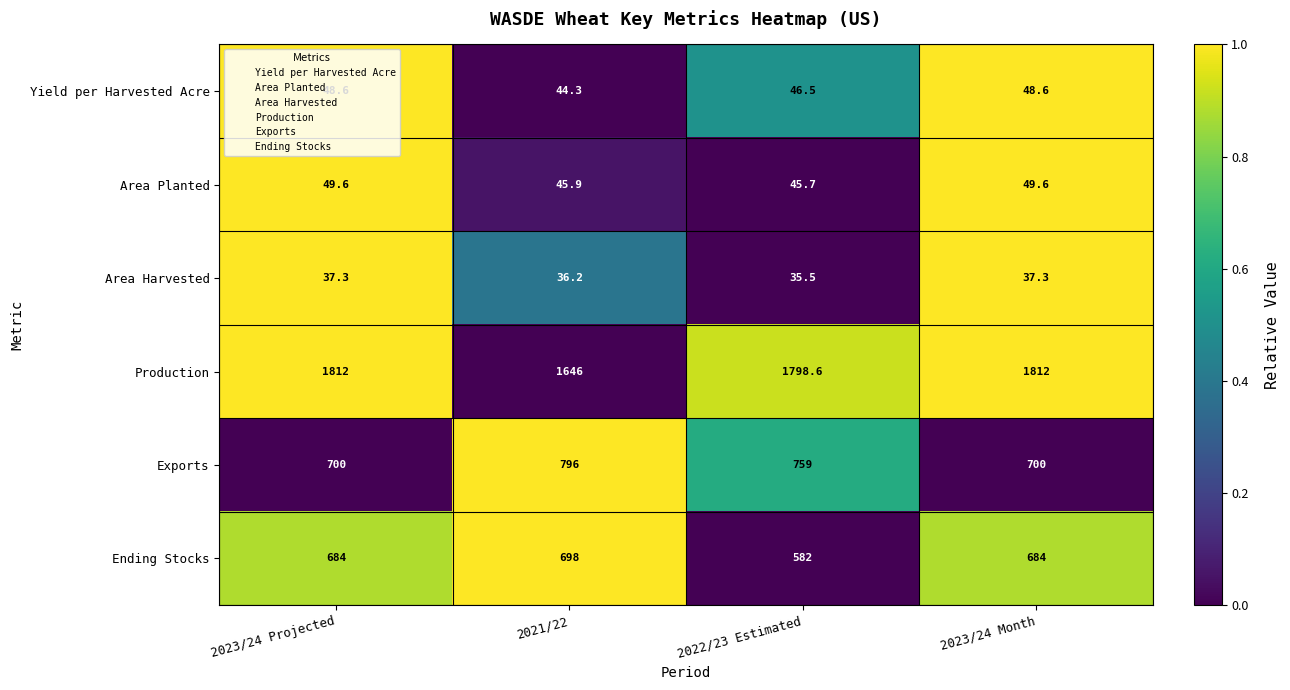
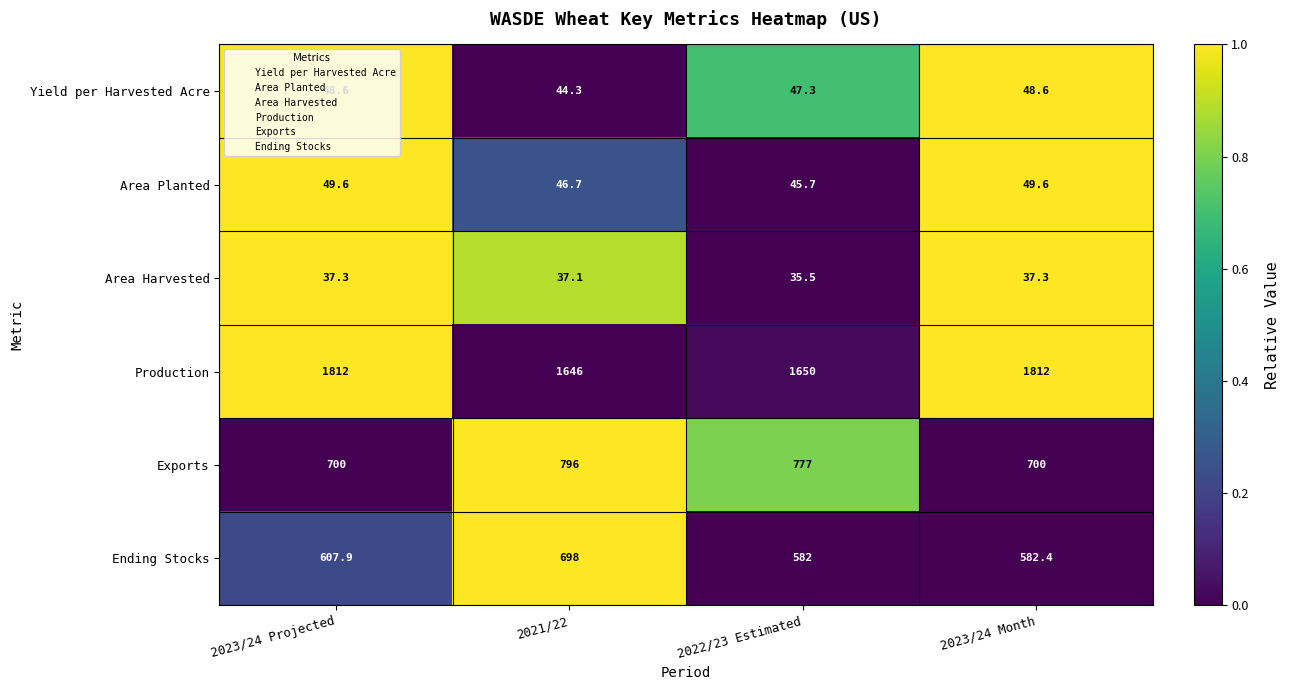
  {
    "Yield per Harvested Acre": {
      "2021/22": 44.3,
-     "2022/23 Estimated": 46.5,
+     "2022/23 Estimated": 47.3,
      "2023/24 Month": 48.6
    },
    "Area Planted": {
      "2023/24 Projected": 49.6,
-     "2021/22": 45.9,
+     "2021/22": 46.7,
      "2022/23 Estimated": 45.7,
      "2023/24 Month": 49.6
    },
    "Area Harvested": {
      "2023/24 Projected": 37.3,
-     "2021/22": 36.2,
+     "2021/22": 37.1,
      "2022/23 Estimated": 35.5,
      "2023/24 Month": 37.3
    },
    "Production": {
      "2023/24 Projected": 1812,
      "2021/22": 1646,
-     "2022/23 Estimated": 1798.6,
+     "2022/23 Estimated": 1650,
      "2023/24 Month": 1812
    },
    "Exports": {
      "2023/24 Projected": 700,
      "2021/22": 796,
-     "2022/23 Estimated": 759,
+     "2022/23 Estimated": 777,
      "2023/24 Month": 700
    },
    "Ending Stocks": {
-     "2023/24 Projected": 684,
+     "2023/24 Projected": 607.9,
      "2021/22": 698,
      "2022/23 Estimated": 582,
-     "2023/24 Month": 684
+     "2023/24 Month": 582.4
    }
  }
